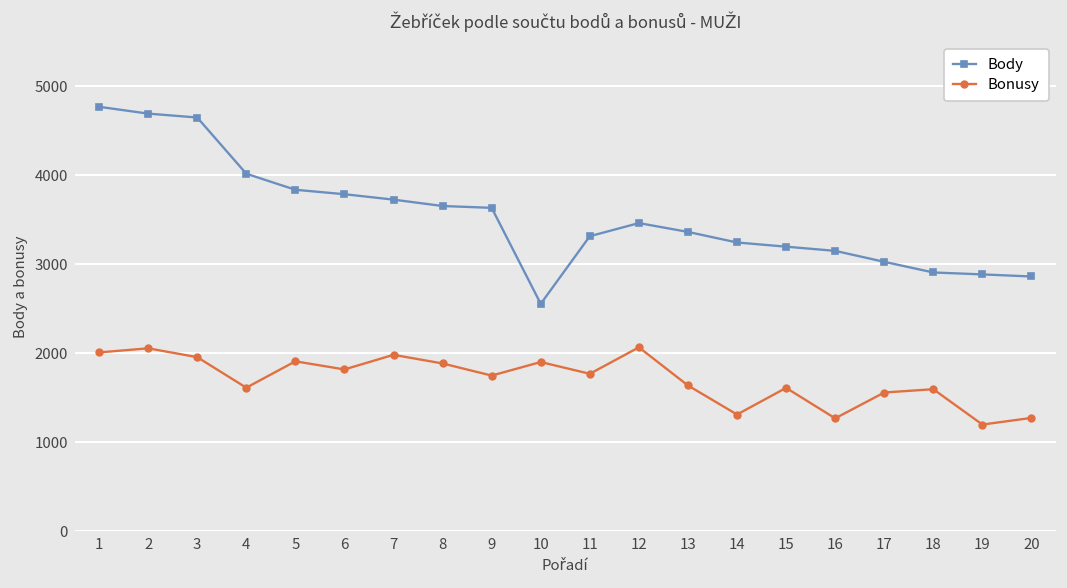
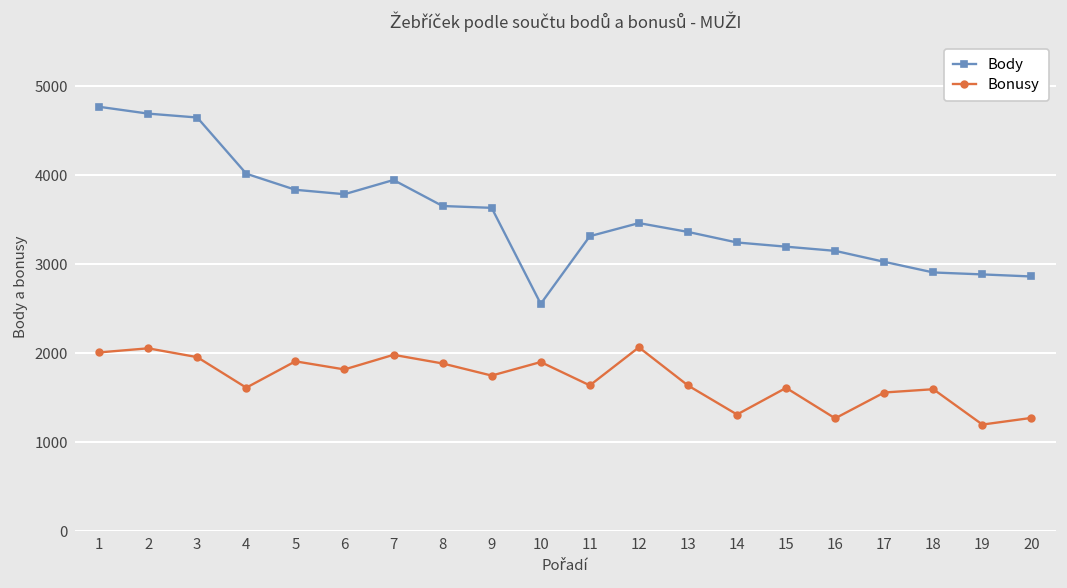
  {
    "Body": {
      "1": 4800,
      "2": 4700,
      "3": 4600,
      "4": 4000,
      "5": 3800,
      "6": 3800,
-     "7": 3700,
+     "7": 3900,
      "8": 3700,
      "9": 3600,
      "10": 2600,
      "11": 3300,
      "12": 3500,
      "13": 3400,
      "14": 3200,
      "15": 3200,
      "16": 3200,
      "17": 3000,
      "18": 2900,
      "19": 2900,
      "20": 2900
    },
    "Bonusy": {
      "1": 2000,
      "2": 2100,
      "3": 2000,
      "4": 1600,
      "5": 1900,
      "6": 1800,
      "7": 2000,
      "8": 1900,
      "9": 1800,
      "10": 1900,
-     "11": 1800,
+     "11": 1600,
      "12": 2100,
      "13": 1600,
      "14": 1300,
      "15": 1600,
      "16": 1300,
      "17": 1600,
      "18": 1600,
      "19": 1200,
      "20": 1300
    }
  }
